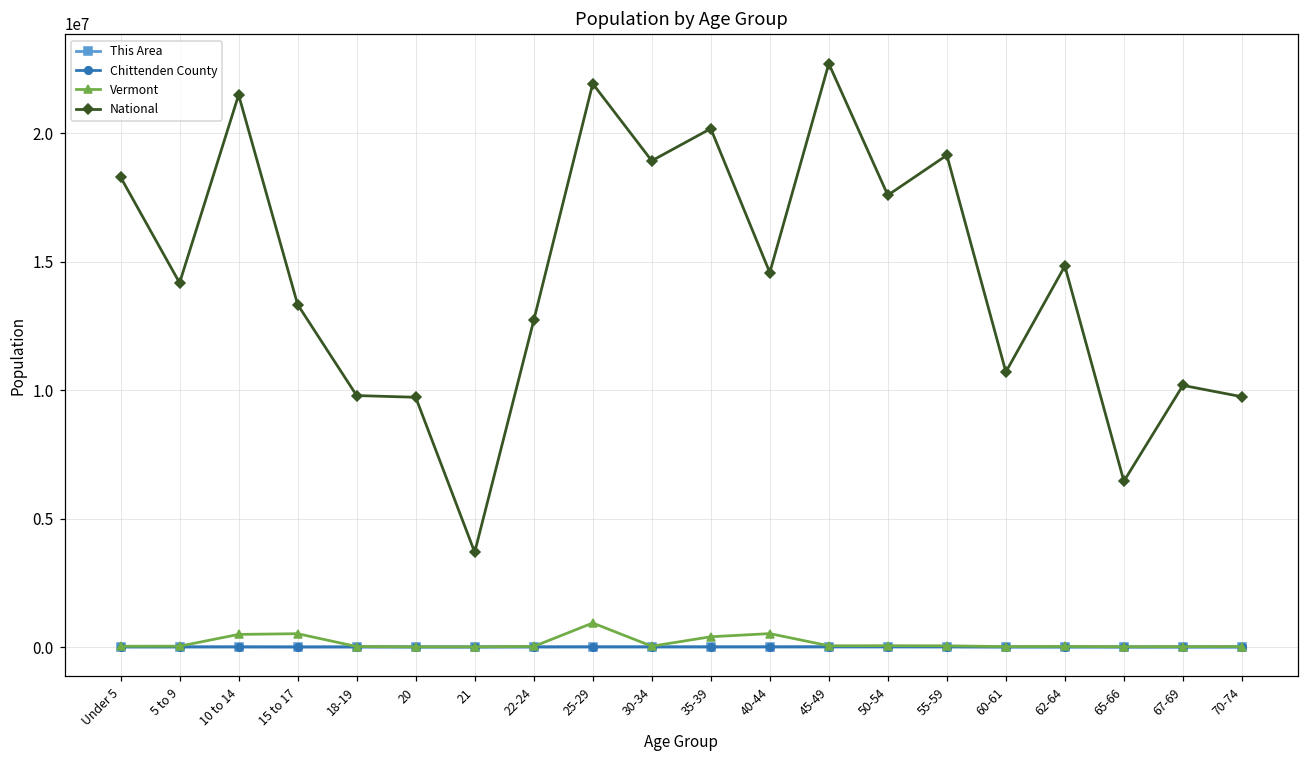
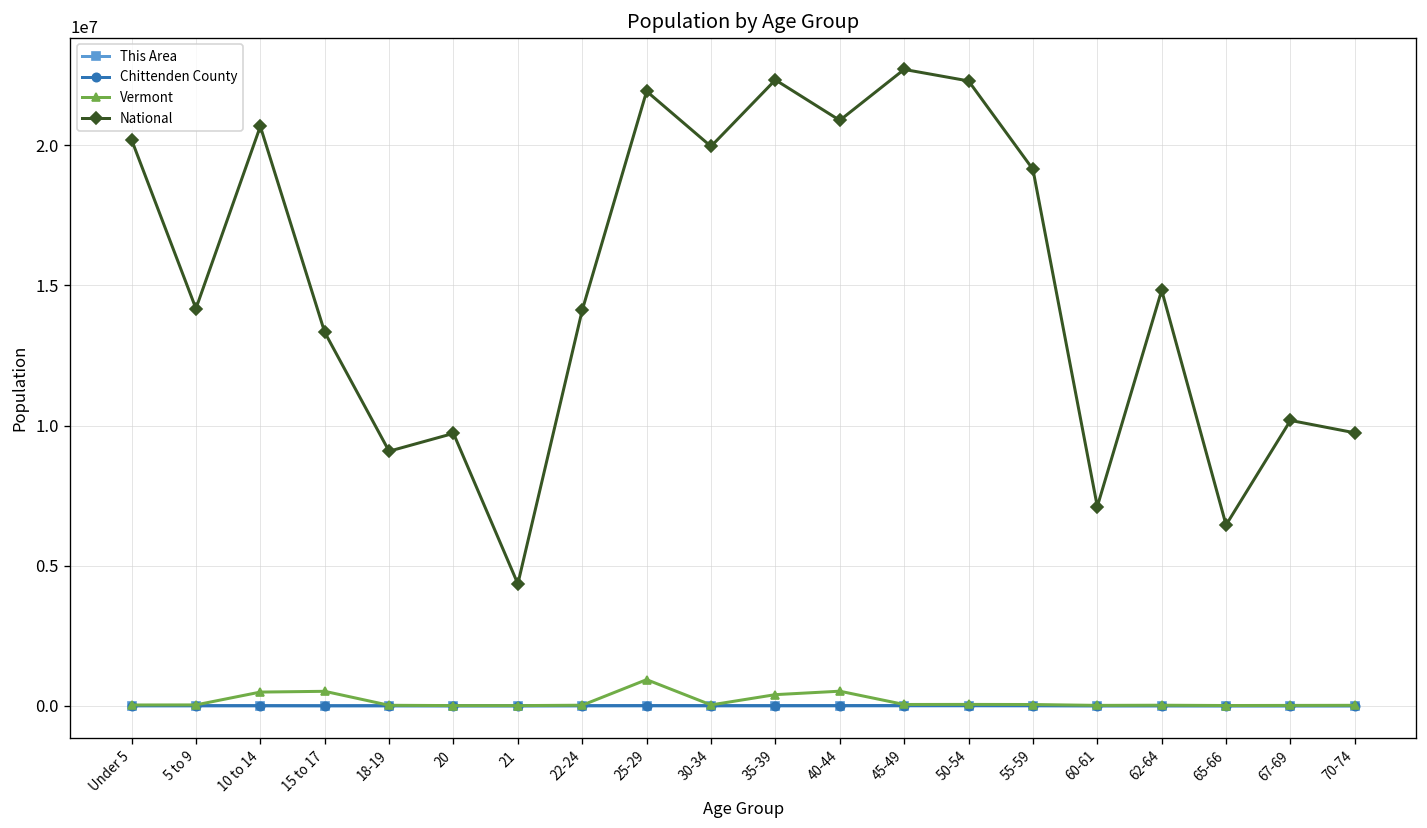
  {
    "Chittenden County": {
      "10 to 14": 0,
      "15 to 17": 0,
      "25-29": 0,
      "35-39": 0,
      "40-44": 0
    },
    "Vermont": {
      "10 to 14": 500000,
      "15 to 17": 500000,
      "25-29": 900000,
      "35-39": 400000,
      "40-44": 500000
    },
    "National": {
-     "Under 5": 18300000,
+     "Under 5": 20200000,
      "5 to 9": 14200000,
-     "10 to 14": 21500000,
+     "10 to 14": 20700000,
      "15 to 17": 13300000,
-     "18-19": 9800000,
+     "18-19": 9100000,
      "20": 9700000,
-     "21": 3700000,
-     "22-24": 12700000,
+     "21": 4400000,
+     "22-24": 14100000,
      "25-29": 21900000,
-     "30-34": 18900000,
-     "35-39": 20200000,
-     "40-44": 14600000,
+     "30-34": 20000000,
+     "35-39": 22300000,
+     "40-44": 20900000,
      "45-49": 22700000,
-     "50-54": 17600000,
+     "50-54": 22300000,
      "55-59": 19100000,
-     "60-61": 10700000,
+     "60-61": 7100000,
      "62-64": 14800000,
      "65-66": 6500000,
      "67-69": 10200000,
      "70-74": 9700000
    }
  }
